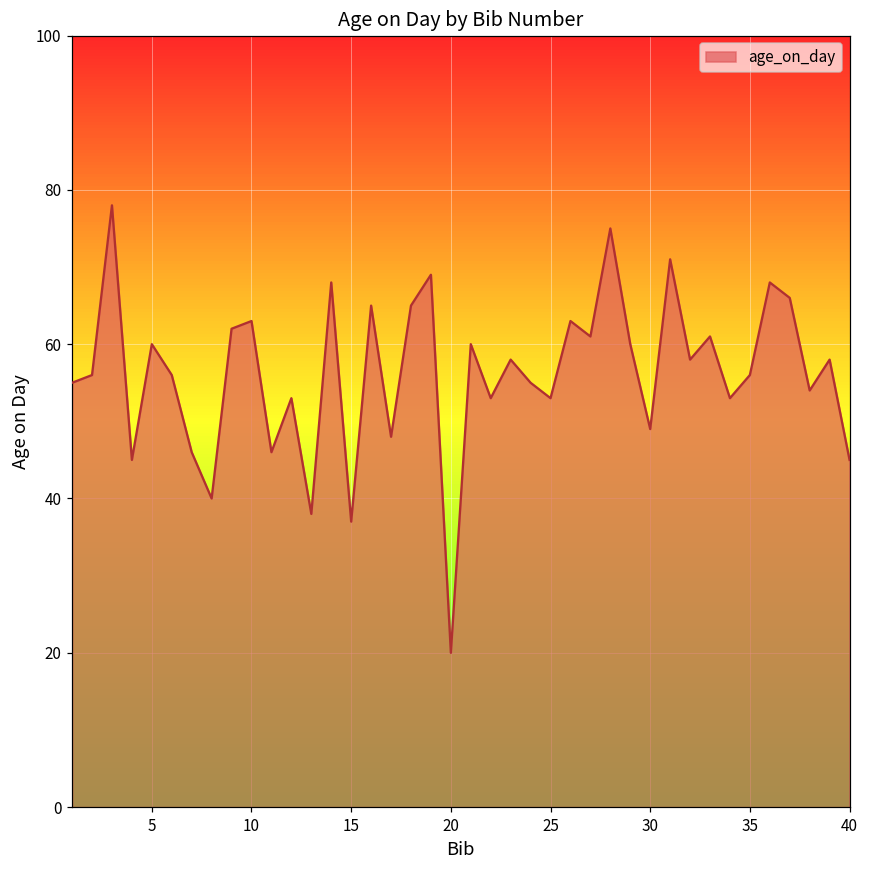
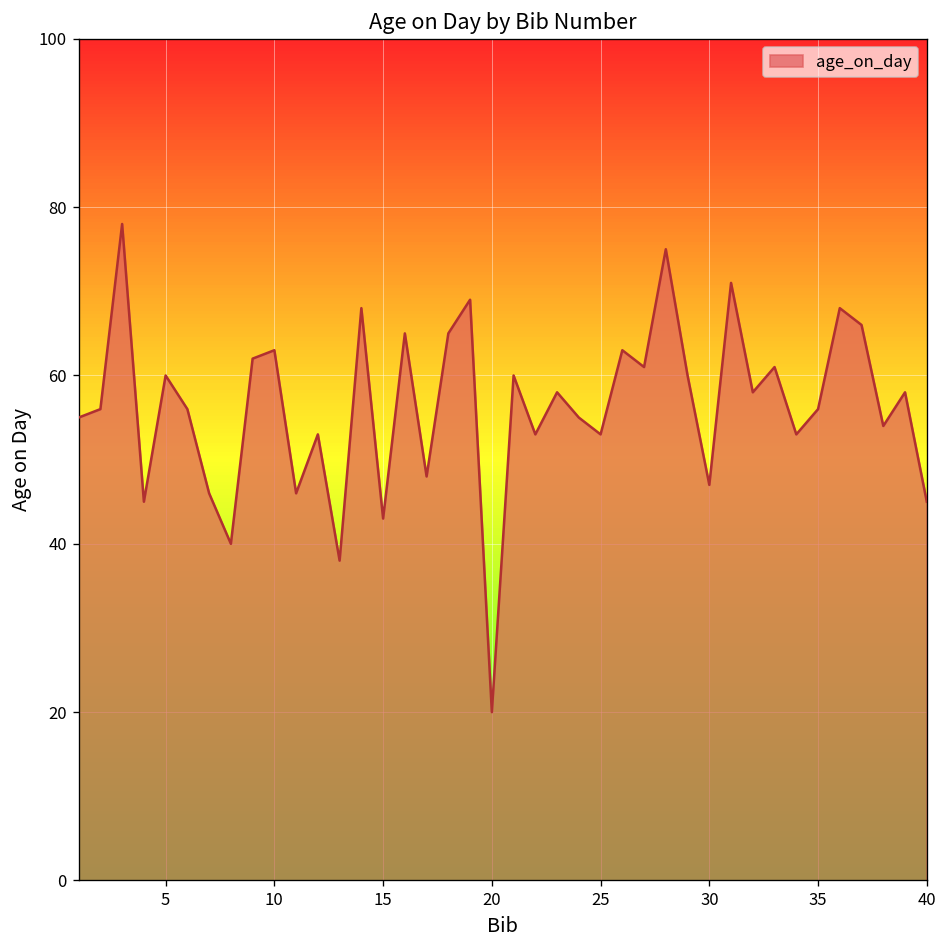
  {
    "5": 60,
    "10": 63,
-   "15": 37,
+   "15": 43,
    "20": 20,
    "25": 53,
-   "30": 49,
+   "30": 47,
    "35": 56,
    "40": 45
  }
